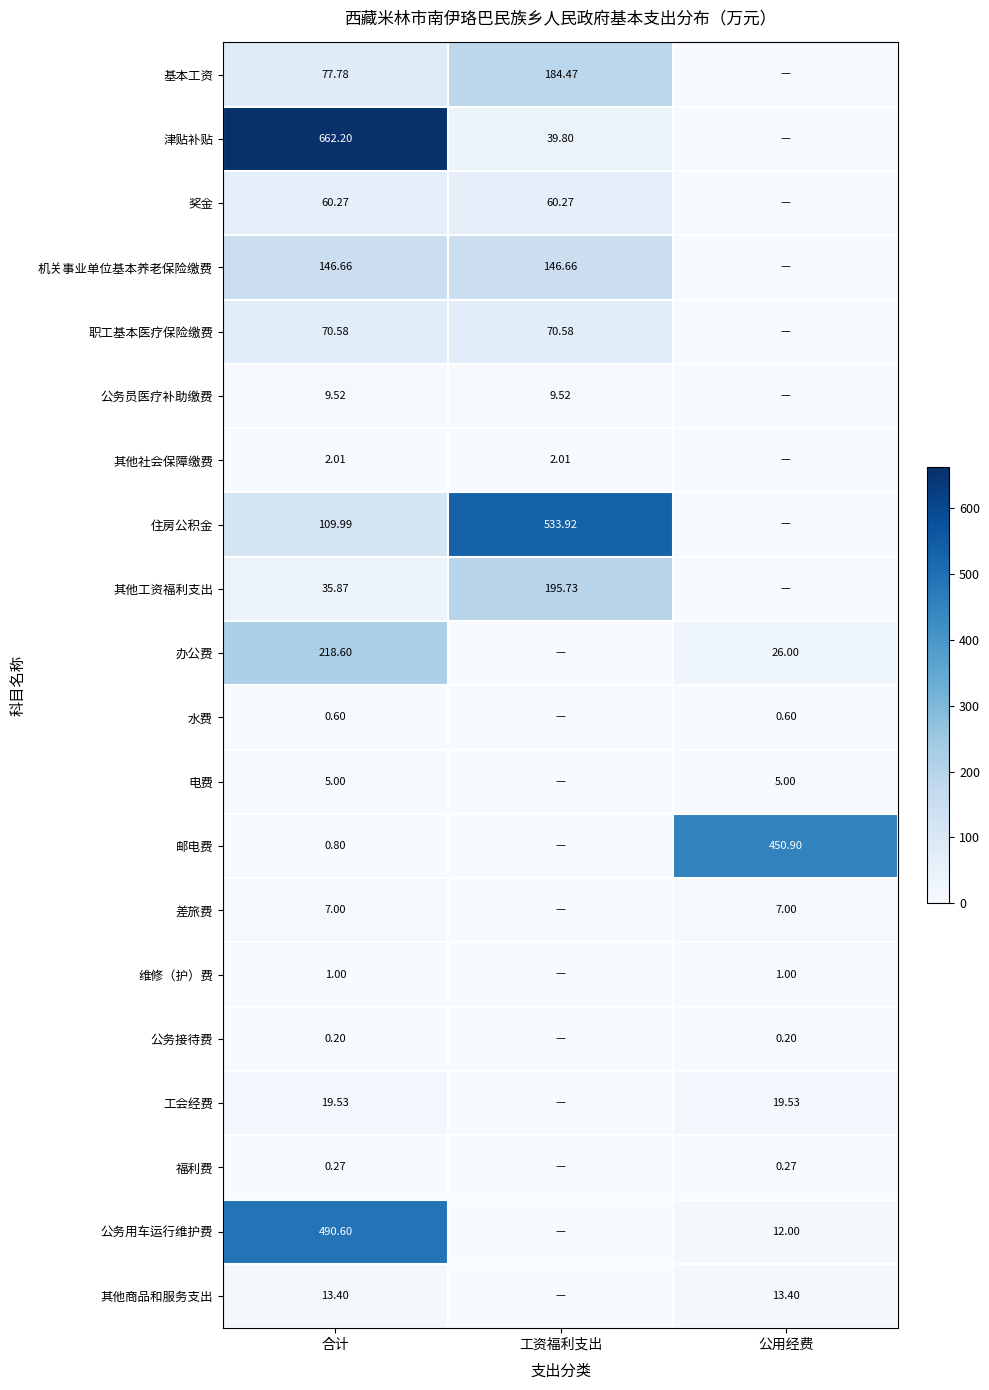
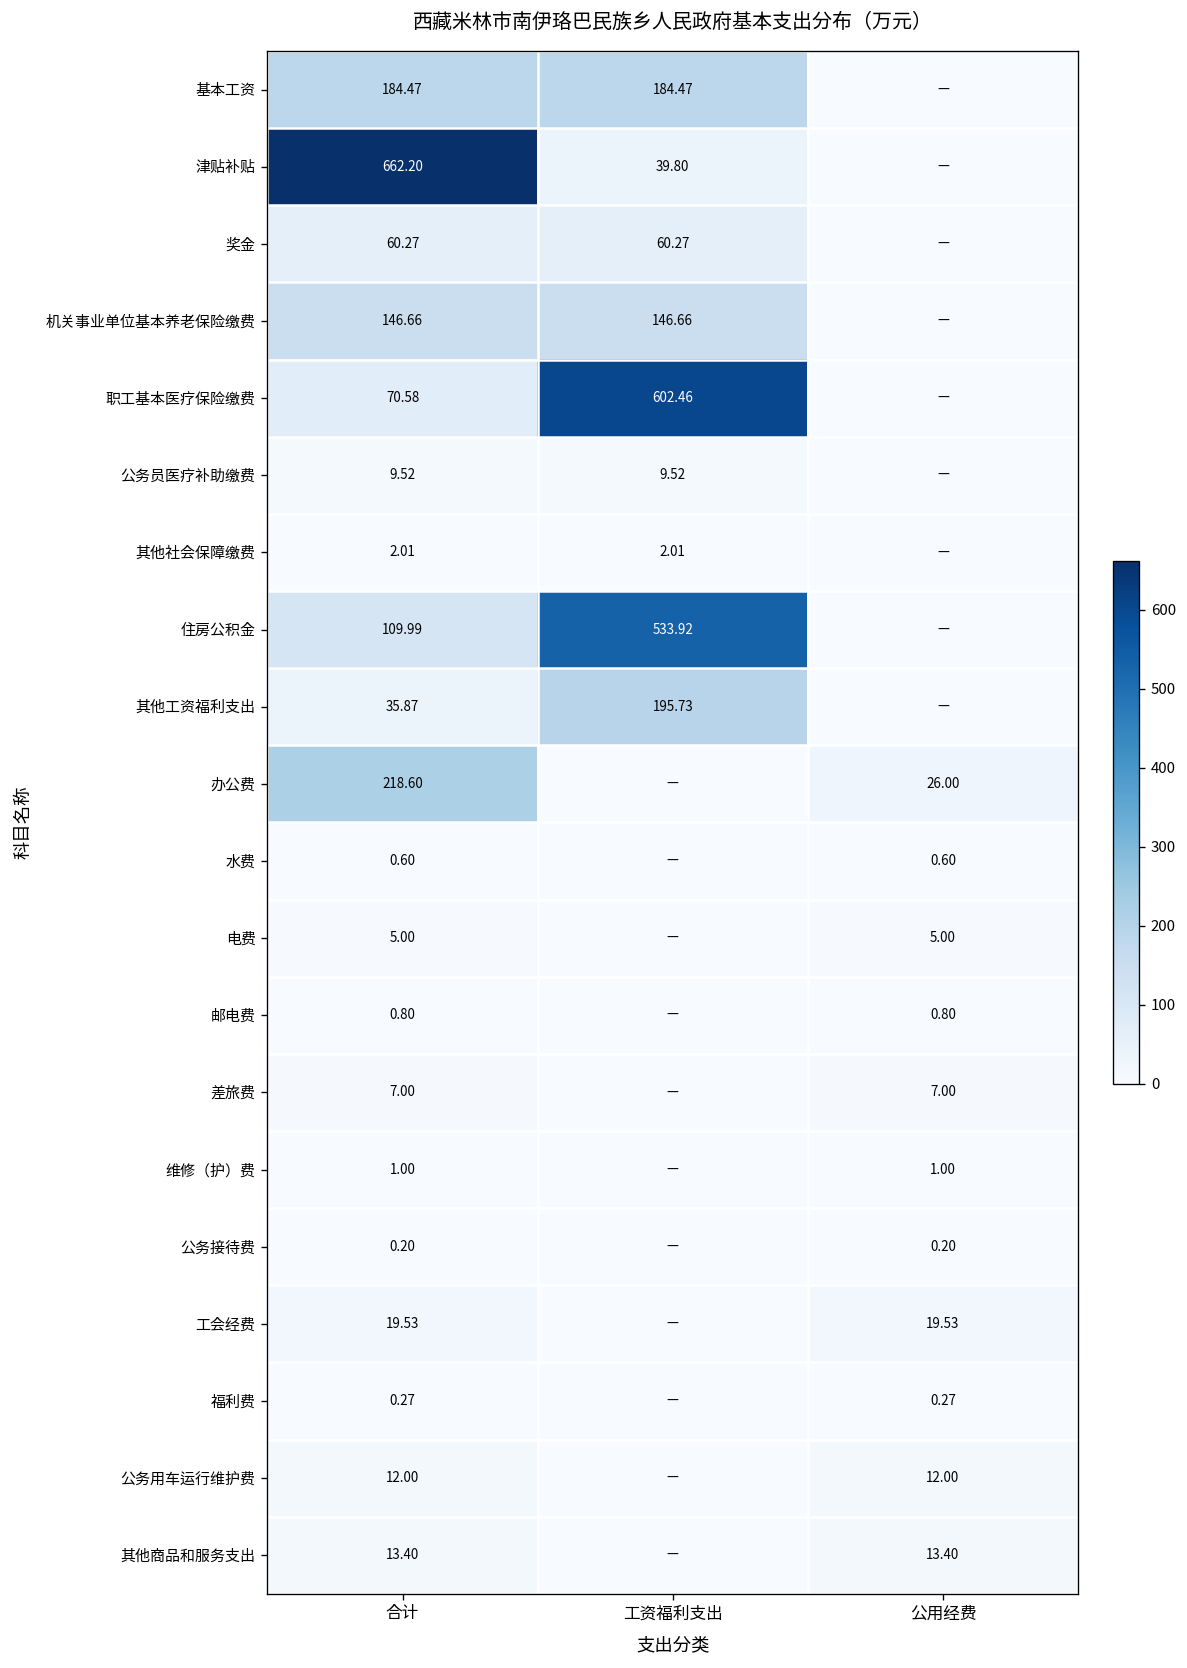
  {
    "基本工资": {
-     "合计": 77.78,
+     "合计": 184.47,
      "工资福利支出": 184.47
    },
    "津贴补贴": {
      "合计": 662.20,
      "工资福利支出": 39.80
    },
    "奖金": {
      "合计": 60.27,
      "工资福利支出": 60.27
    },
    "机关事业单位基本养老保险缴费": {
      "合计": 146.66,
      "工资福利支出": 146.66
    },
    "职工基本医疗保险缴费": {
      "合计": 70.58,
-     "工资福利支出": 70.58
+     "工资福利支出": 602.46
    },
    "公务员医疗补助缴费": {
      "合计": 9.52,
      "工资福利支出": 9.52
    },
    "其他社会保障缴费": {
      "合计": 2.01,
      "工资福利支出": 2.01
    },
    "住房公积金": {
      "合计": 109.99,
      "工资福利支出": 533.92
    },
    "其他工资福利支出": {
      "合计": 35.87,
      "工资福利支出": 195.73
    },
    "办公费": {
      "合计": 218.60,
      "公用经费": 26.00
    },
    "水费": {
      "合计": 0.60,
      "公用经费": 0.60
    },
    "电费": {
      "合计": 5.00,
      "公用经费": 5.00
    },
    "邮电费": {
      "合计": 0.80,
-     "公用经费": 450.90
+     "公用经费": 0.80
    },
    "差旅费": {
      "合计": 7.00,
      "公用经费": 7.00
    },
    "维修（护）费": {
      "合计": 1.00,
      "公用经费": 1.00
    },
    "公务接待费": {
      "合计": 0.20,
      "公用经费": 0.20
    },
    "工会经费": {
      "合计": 19.53,
      "公用经费": 19.53
    },
    "福利费": {
      "合计": 0.27,
      "公用经费": 0.27
    },
    "公务用车运行维护费": {
-     "合计": 490.60,
+     "合计": 12.00,
      "公用经费": 12.00
    },
    "其他商品和服务支出": {
      "合计": 13.40,
      "公用经费": 13.40
    }
  }
